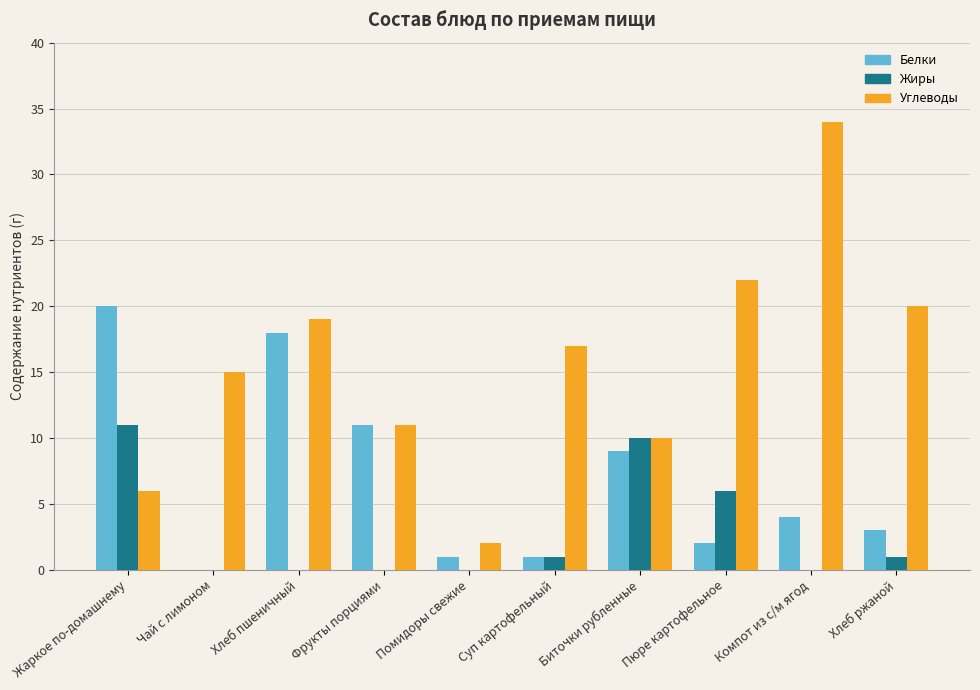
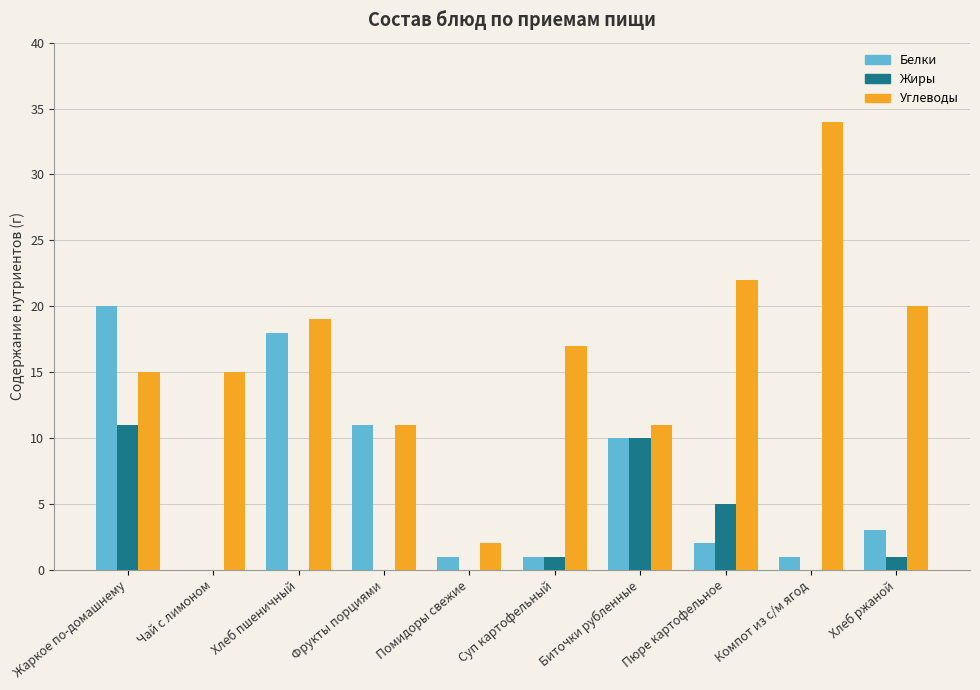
  {
    "Белки": {
      "Жаркое по-домашнему": 20,
      "Чай с лимоном": 0,
      "Хлеб пшеничный": 18,
      "Фрукты порциями": 11,
      "Помидоры свежие": 1,
      "Суп картофельный": 1,
-     "Биточки рубленные": 9,
+     "Биточки рубленные": 10,
      "Пюре картофельное": 2,
-     "Компот из с/м ягод": 4,
+     "Компот из с/м ягод": 1,
      "Хлеб ржаной": 3
    },
    "Жиры": {
      "Жаркое по-домашнему": 11,
      "Чай с лимоном": 0,
      "Хлеб пшеничный": 0,
      "Фрукты порциями": 0,
      "Помидоры свежие": 0,
      "Суп картофельный": 1,
      "Биточки рубленные": 10,
-     "Пюре картофельное": 6,
+     "Пюре картофельное": 5,
      "Компот из с/м ягод": 0,
      "Хлеб ржаной": 1
    },
    "Углеводы": {
-     "Жаркое по-домашнему": 6,
+     "Жаркое по-домашнему": 15,
      "Чай с лимоном": 15,
      "Хлеб пшеничный": 19,
      "Фрукты порциями": 11,
      "Помидоры свежие": 2,
      "Суп картофельный": 17,
-     "Биточки рубленные": 10,
+     "Биточки рубленные": 11,
      "Пюре картофельное": 22,
      "Компот из с/м ягод": 34,
      "Хлеб ржаной": 20
    }
  }
